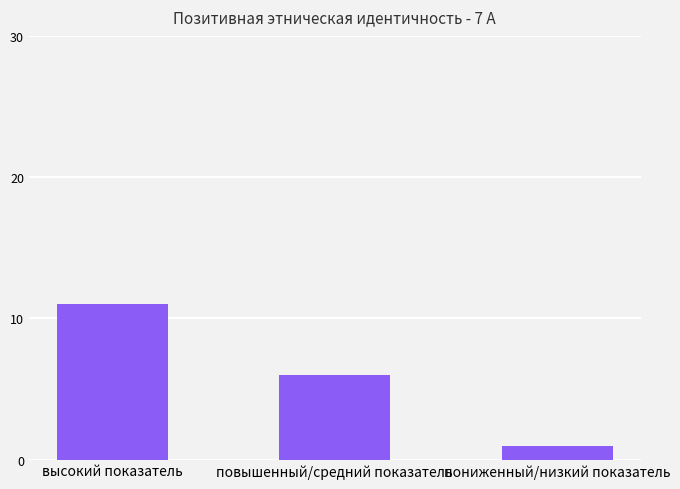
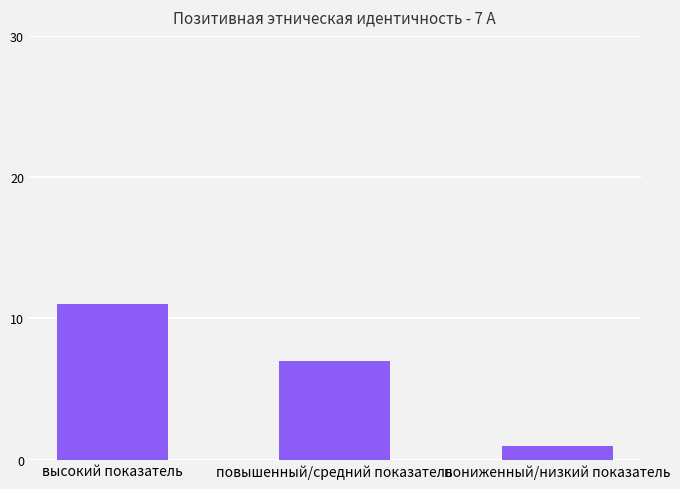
  {
    "высокий показатель": 11,
-   "повышенный/средний показатель": 6,
+   "повышенный/средний показатель": 7,
    "пониженный/низкий показатель": 1
  }
